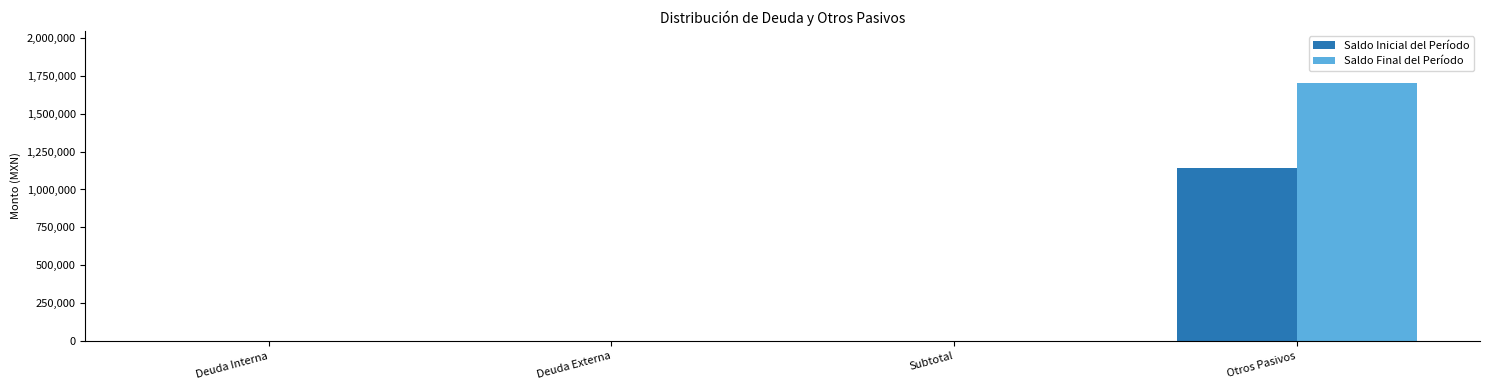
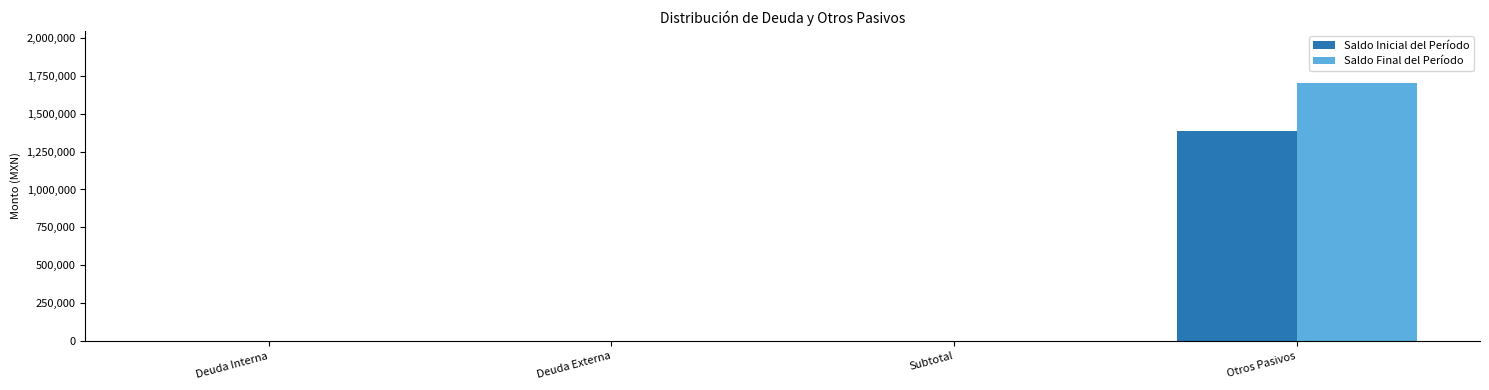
  {
    "Saldo Inicial del Período": {
      "Deuda Interna": "0",
      "Deuda Externa": "0",
      "Subtotal": "0",
-     "Otros Pasivos": "1,140,000"
+     "Otros Pasivos": "1,390,000"
    },
    "Saldo Final del Período": {
      "Deuda Interna": "0",
      "Deuda Externa": "0",
      "Subtotal": "0",
      "Otros Pasivos": "1,710,000"
    }
  }
